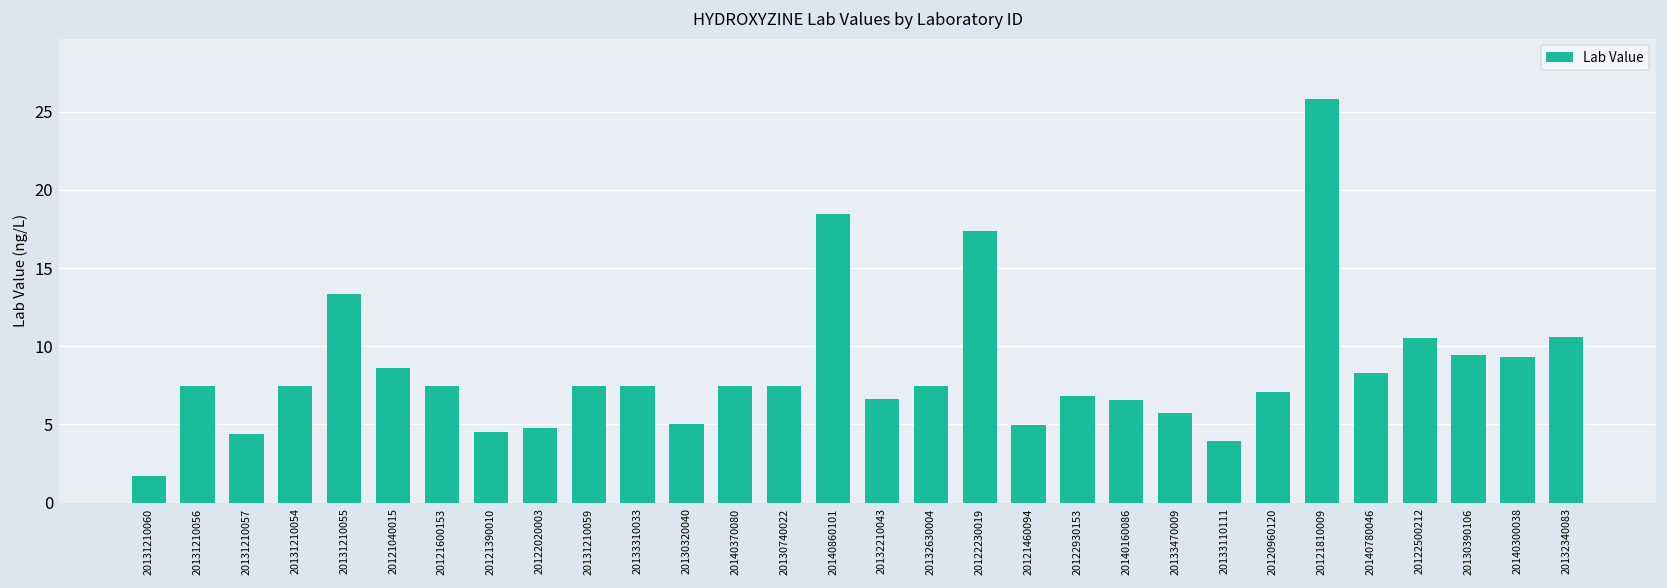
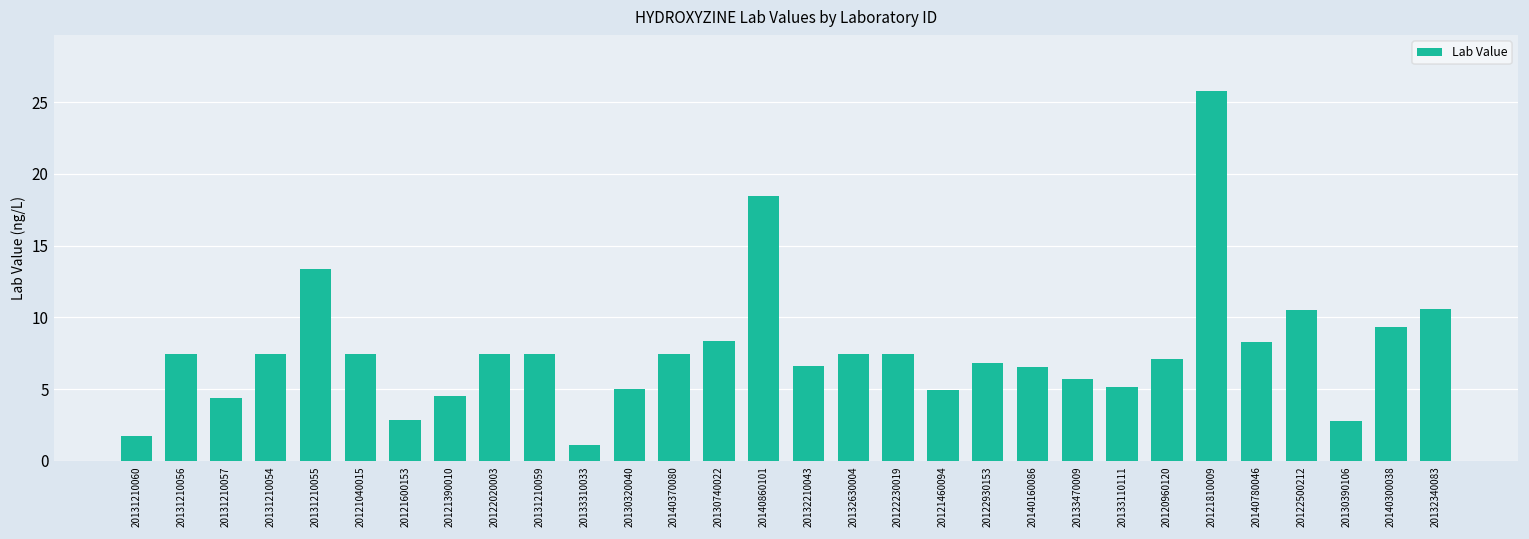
  {
    "20131210060": 1.7,
    "20131210056": 7.4,
    "20131210057": 4.4,
    "20131210054": 7.4,
    "20131210055": 13.4,
-   "20121040015": 8.6,
-   "20121600153": 7.4,
+   "20121040015": 7.4,
+   "20121600153": 2.8,
    "20121390010": 4.5,
-   "20122020003": 4.8,
+   "20122020003": 7.4,
    "20131210059": 7.4,
-   "20133310033": 7.4,
+   "20133310033": 1.1,
    "20130320040": 5.0,
    "20140370080": 7.4,
-   "20130740022": 7.4,
+   "20130740022": 8.4,
    "20140860101": 18.5,
    "20132210043": 6.6,
    "20132630004": 7.4,
-   "20122230019": 17.3,
+   "20122230019": 7.4,
    "20121460094": 5.0,
    "20122930153": 6.9,
    "20140160086": 6.6,
    "20133470009": 5.7,
-   "20133110111": 4.0,
+   "20133110111": 5.1,
    "20120960120": 7.1,
    "20121810009": 25.8,
    "20140780046": 8.3,
    "20122500212": 10.5,
-   "20130390106": 9.5,
+   "20130390106": 2.8,
    "20140300038": 9.3,
    "20132340083": 10.6
  }
